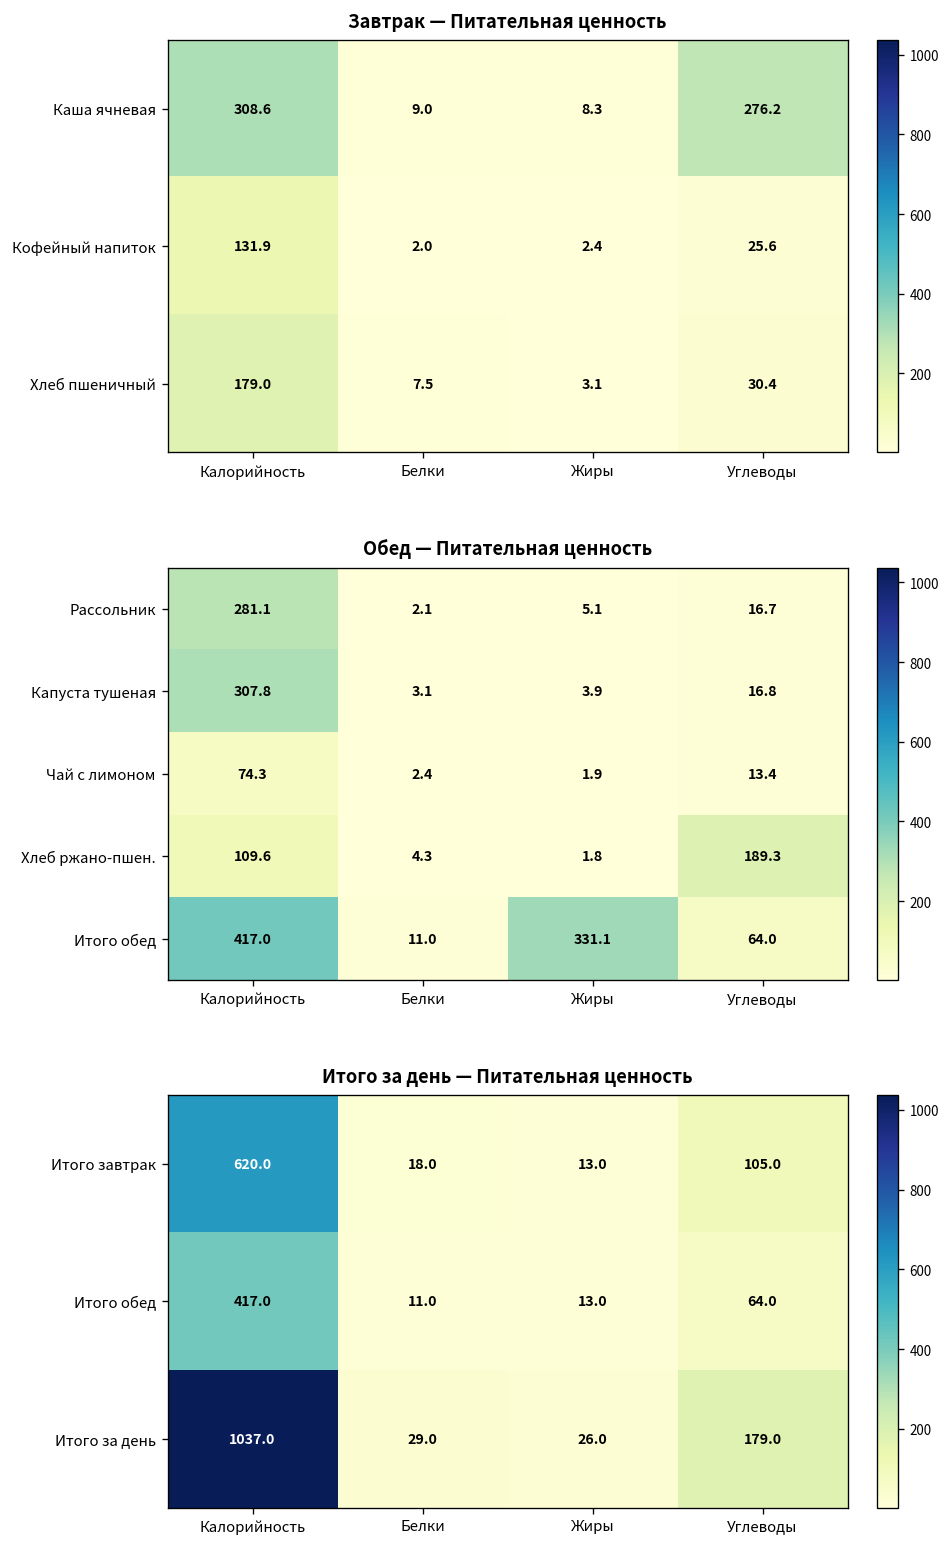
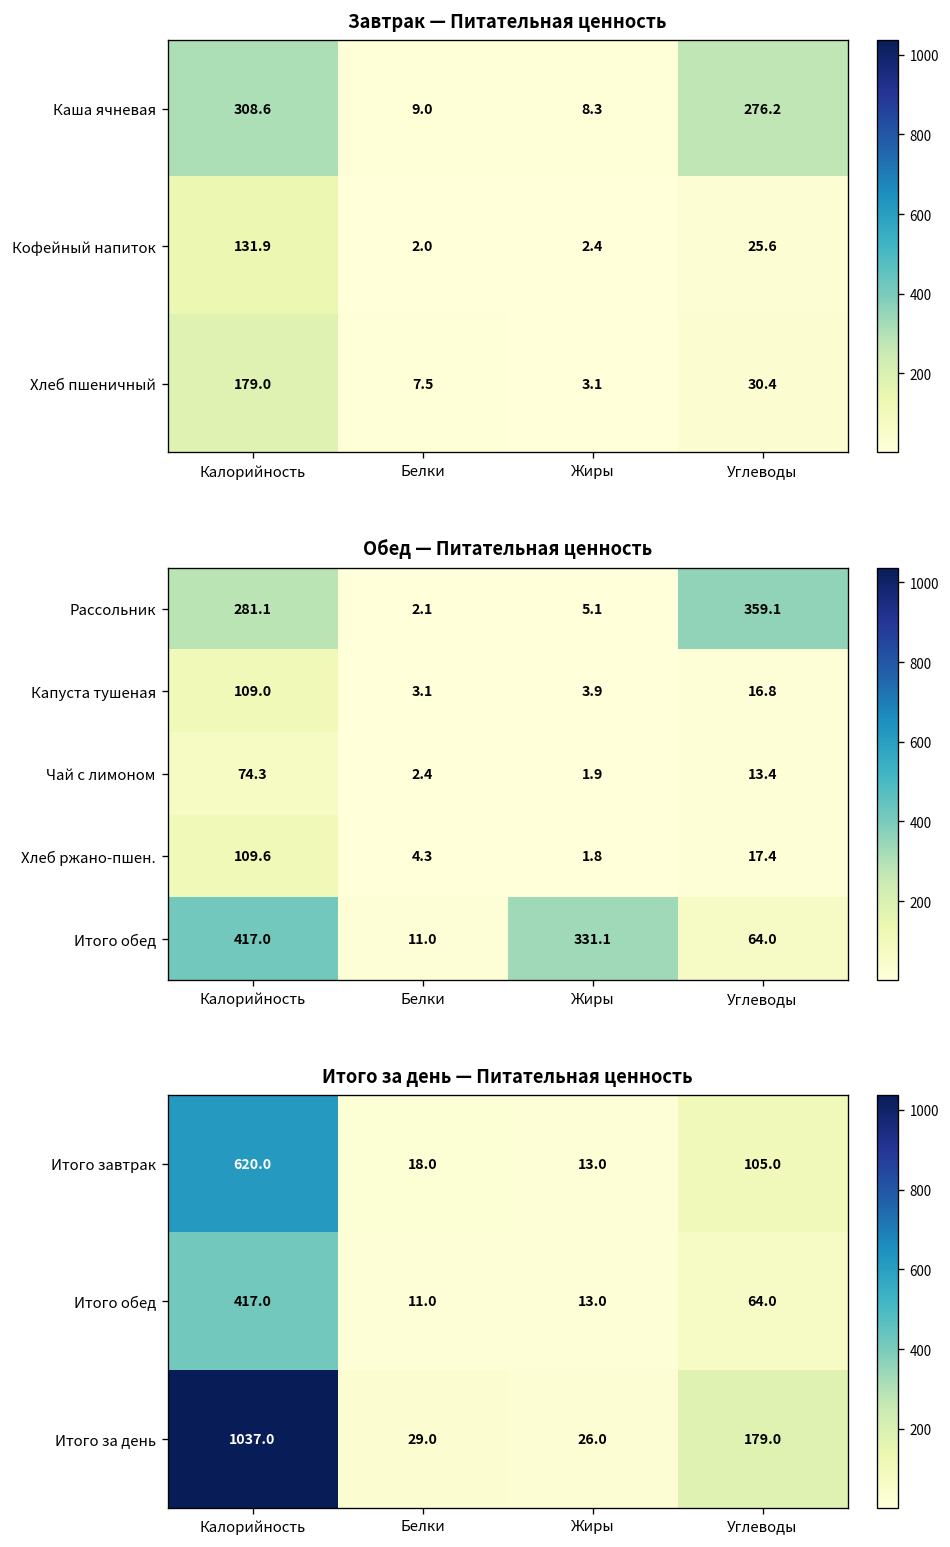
  {
    "Завтрак — Питательная ценность": {
      "Каша ячневая": {
        "Калорийность": 308.6,
        "Белки": 9.0,
        "Жиры": 8.3,
        "Углеводы": 276.2
      },
      "Кофейный напиток": {
        "Калорийность": 131.9,
        "Белки": 2.0,
        "Жиры": 2.4,
        "Углеводы": 25.6
      },
      "Хлеб пшеничный": {
        "Калорийность": 179.0,
        "Белки": 7.5,
        "Жиры": 3.1,
        "Углеводы": 30.4
      }
    },
    "Обед — Питательная ценность": {
      "Рассольник": {
        "Калорийность": 281.1,
        "Белки": 2.1,
        "Жиры": 5.1,
-       "Углеводы": 16.7
+       "Углеводы": 359.1
      },
      "Капуста тушеная": {
-       "Калорийность": 307.8,
+       "Калорийность": 109.0,
        "Белки": 3.1,
        "Жиры": 3.9,
        "Углеводы": 16.8
      },
      "Чай с лимоном": {
        "Калорийность": 74.3,
        "Белки": 2.4,
        "Жиры": 1.9,
        "Углеводы": 13.4
      },
      "Хлеб ржано-пшен.": {
        "Калорийность": 109.6,
        "Белки": 4.3,
        "Жиры": 1.8,
-       "Углеводы": 189.3
+       "Углеводы": 17.4
      },
      "Итого обед": {
        "Калорийность": 417.0,
        "Белки": 11.0,
        "Жиры": 331.1,
        "Углеводы": 64.0
      }
    },
    "Итого за день — Питательная ценность": {
      "Итого завтрак": {
        "Калорийность": 620.0,
        "Белки": 18.0,
        "Жиры": 13.0,
        "Углеводы": 105.0
      },
      "Итого обед": {
        "Калорийность": 417.0,
        "Белки": 11.0,
        "Жиры": 13.0,
        "Углеводы": 64.0
      },
      "Итого за день": {
        "Калорийность": 1037.0,
        "Белки": 29.0,
        "Жиры": 26.0,
        "Углеводы": 179.0
      }
    }
  }
